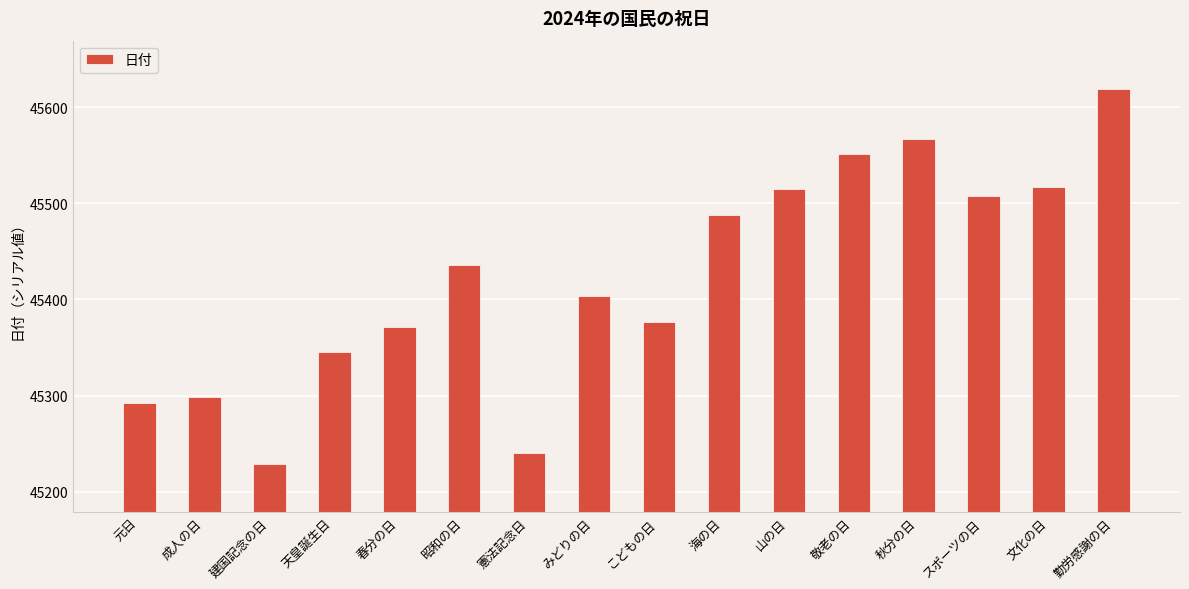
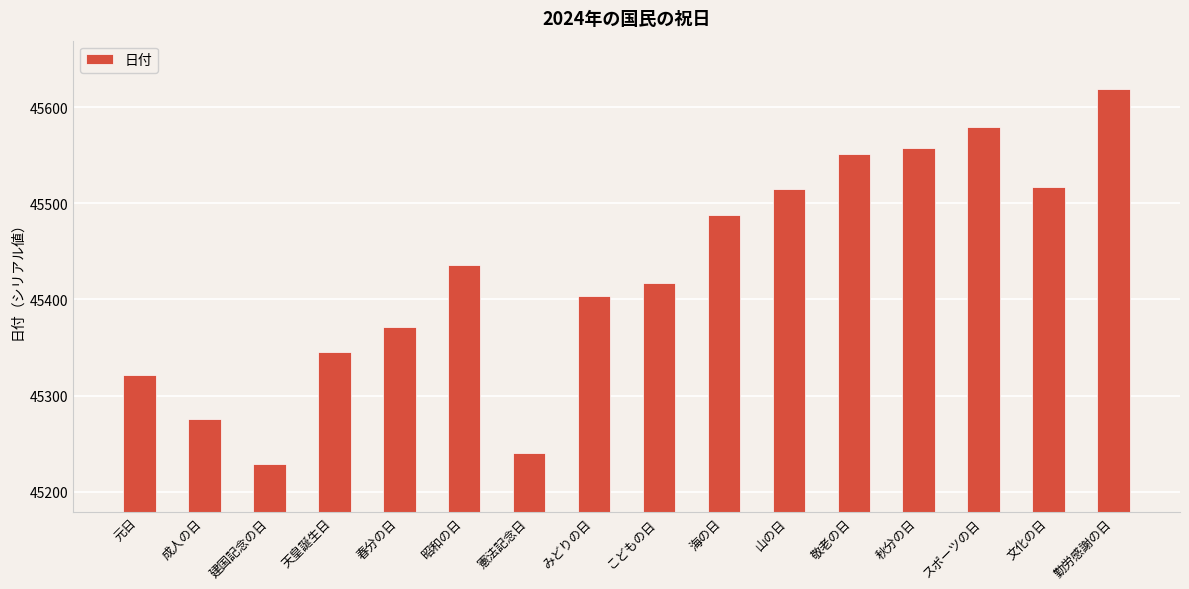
  {
-   "元日": 45290,
-   "成人の日": 45300,
+   "元日": 45320,
+   "成人の日": 45280,
    "建国記念の日": 45230,
    "天皇誕生日": 45350,
    "春分の日": 45370,
    "昭和の日": 45440,
    "憲法記念日": 45240,
    "みどりの日": 45400,
-   "こどもの日": 45380,
+   "こどもの日": 45420,
    "海の日": 45490,
    "山の日": 45520,
    "敬老の日": 45550,
-   "秋分の日": 45570,
-   "スポーツの日": 45510,
+   "秋分の日": 45560,
+   "スポーツの日": 45580,
    "文化の日": 45520,
    "勤労感謝の日": 45620
  }
